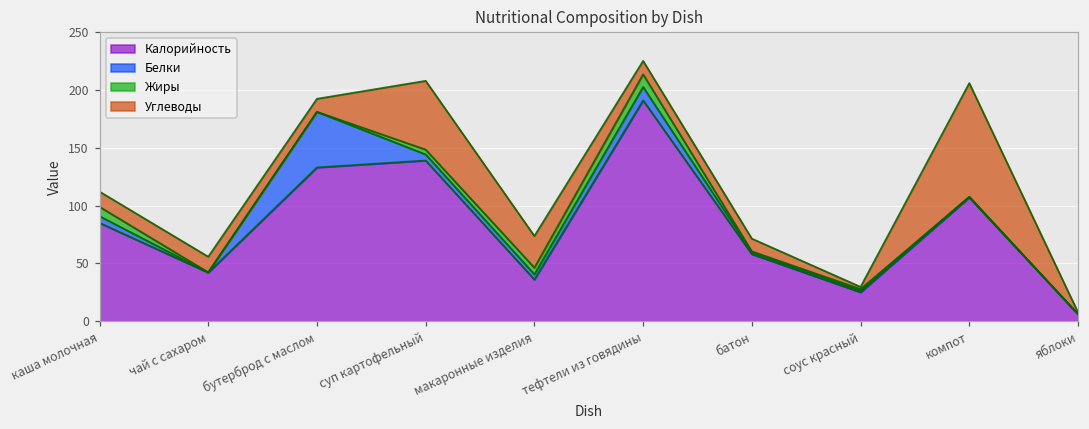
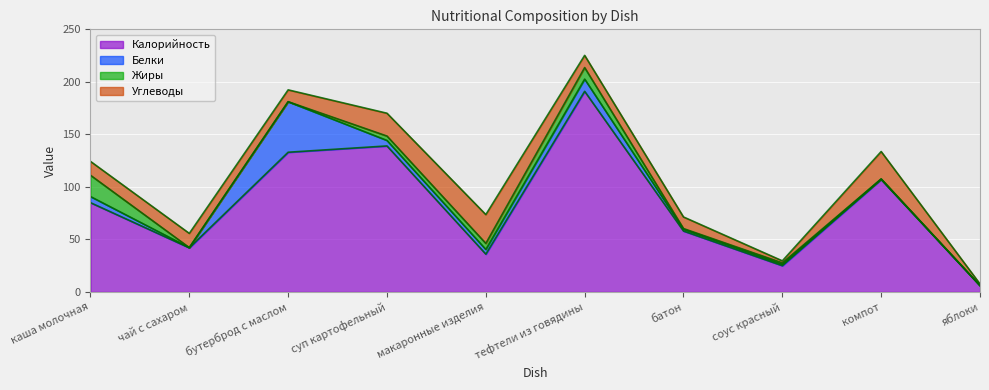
  {
    "Калорийность": {
      "каша молочная": 85,
      "бутерброд с маслом": 133,
      "суп картофельный": 139,
      "макаронные изделия": 36,
      "тефтели из говядины": 191
    },
    "Белки": {
      "каша молочная": 6,
      "суп картофельный": 5,
      "макаронные изделия": 4,
      "тефтели из говядины": 12
    },
    "Жиры": {
-     "каша молочная": 8,
+     "каша молочная": 20,
      "суп картофельный": 4,
      "макаронные изделия": 6,
      "тефтели из говядины": 11
    },
    "Углеводы": {
      "каша молочная": 13,
      "чай с сахаром": 14,
      "бутерброд с маслом": 11,
-     "суп картофельный": 60,
+     "суп картофельный": 22,
      "макаронные изделия": 27,
      "тефтели из говядины": 12,
      "батон": 11,
-     "компот": 98
+     "компот": 26
    }
  }
